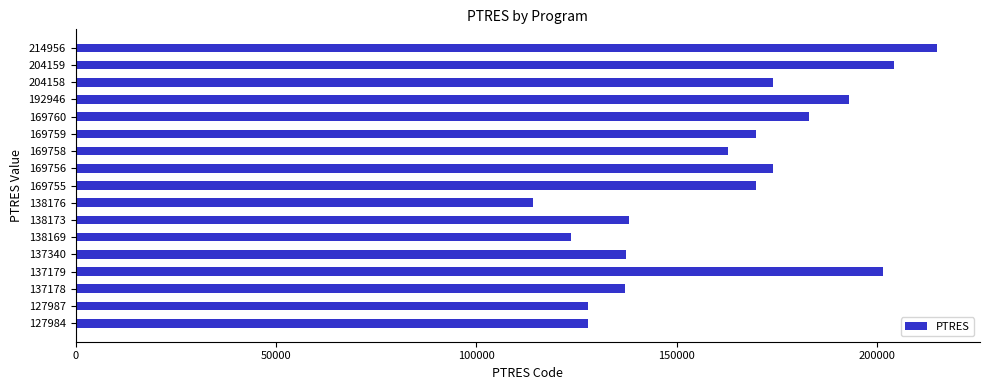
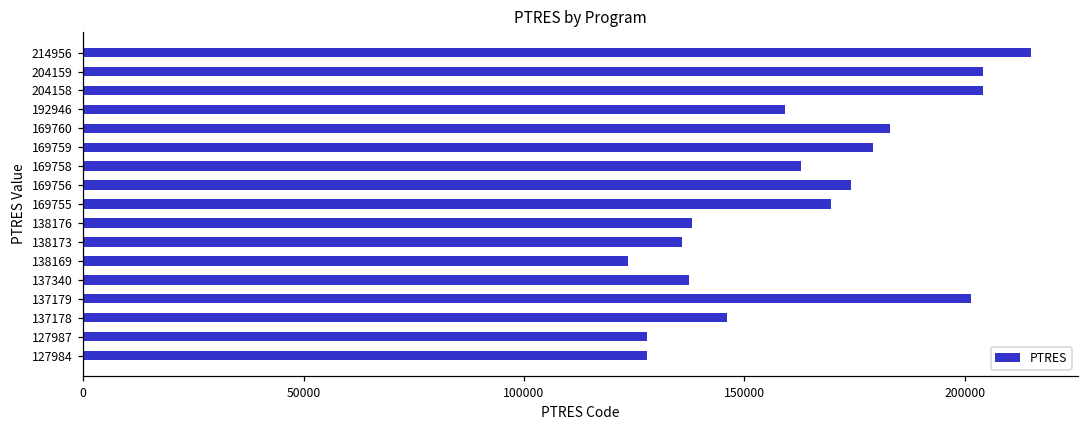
  {
    "214956": 215000,
    "204159": 204000,
-   "204158": 174000,
-   "192946": 193000,
+   "204158": 204000,
+   "192946": 159000,
    "169760": 183000,
-   "169759": 170000,
+   "169759": 179000,
    "169758": 163000,
    "169756": 174000,
    "169755": 170000,
-   "138176": 114000,
-   "138173": 138000,
+   "138176": 138000,
+   "138173": 136000,
    "138169": 124000,
    "137340": 137000,
    "137179": 201000,
-   "137178": 137000,
+   "137178": 146000,
    "127987": 128000,
    "127984": 128000
  }
